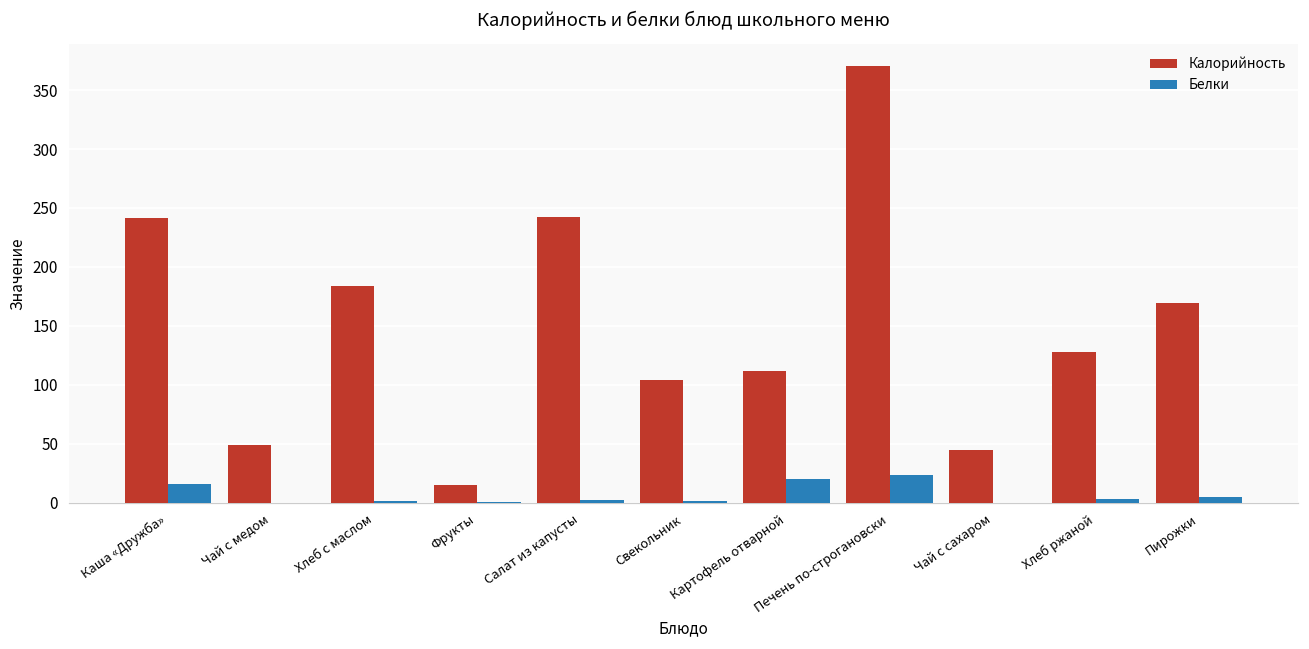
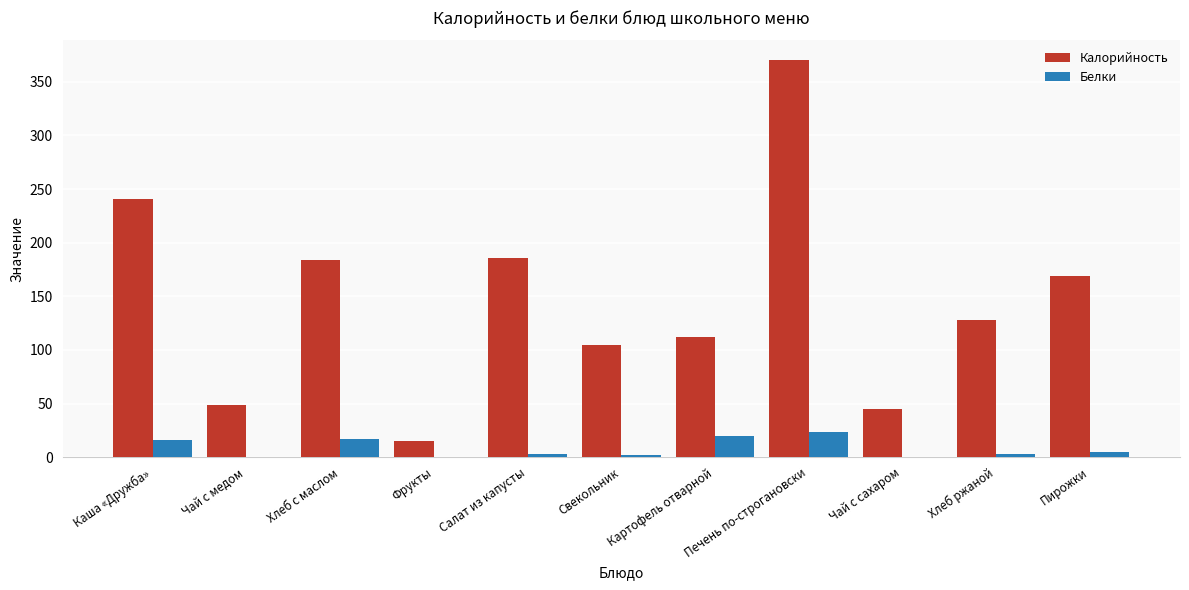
  {
    "Калорийность": {
      "Каша «Дружба»": 241,
      "Чай с медом": 49,
      "Хлеб с маслом": 184,
      "Фрукты": 15,
-     "Салат из капусты": 242,
+     "Салат из капусты": 185,
      "Свекольник": 104,
      "Картофель отварной": 112,
      "Печень по-строгановски": 370,
      "Чай с сахаром": 45,
      "Хлеб ржаной": 128,
      "Пирожки": 169
    },
    "Белки": {
      "Каша «Дружба»": 16,
-     "Хлеб с маслом": 2,
+     "Хлеб с маслом": 17,
      "Салат из капусты": 3,
      "Картофель отварной": 20,
      "Печень по-строгановски": 23,
      "Чай с сахаром": 0,
      "Хлеб ржаной": 3,
      "Пирожки": 5
    }
  }
